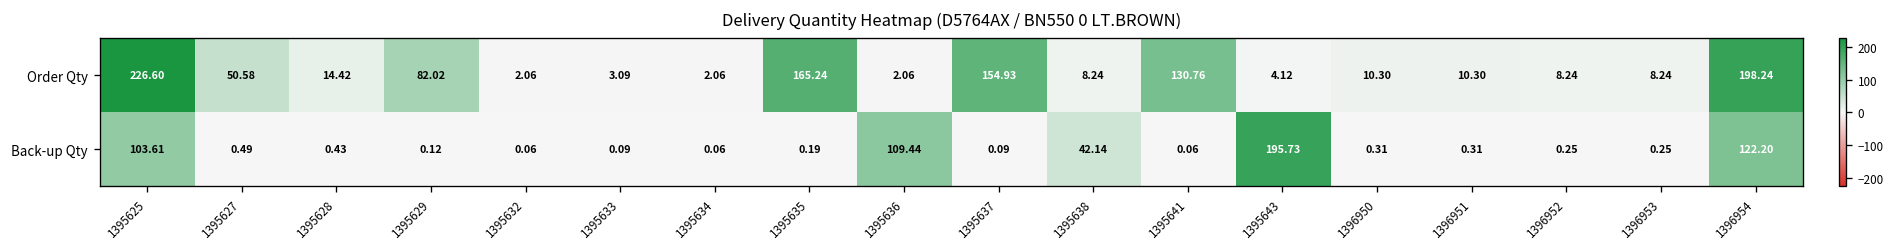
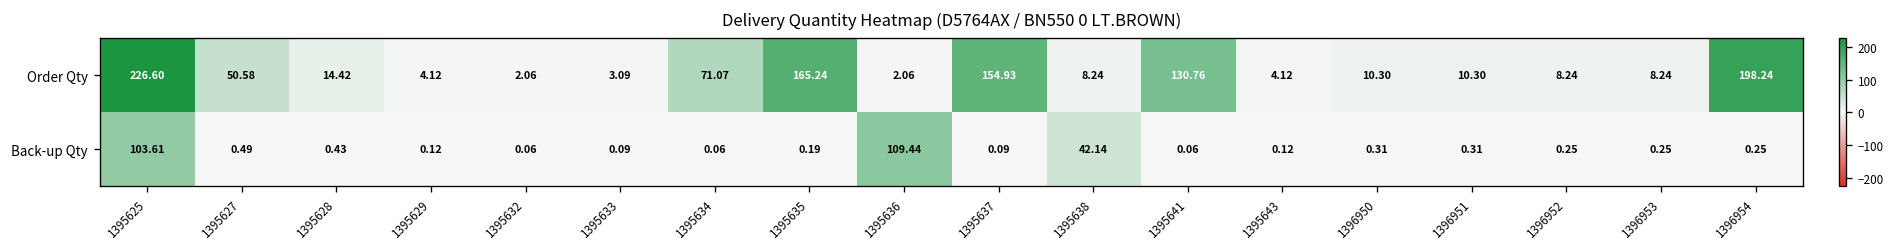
  {
    "Order Qty": {
      "1395625": 226.60,
      "1395627": 50.58,
      "1395628": 14.42,
-     "1395629": 82.02,
+     "1395629": 4.12,
      "1395632": 2.06,
      "1395633": 3.09,
-     "1395634": 2.06,
+     "1395634": 71.07,
      "1395635": 165.24,
      "1395636": 2.06,
      "1395637": 154.93,
      "1395638": 8.24,
      "1395641": 130.76,
      "1395643": 4.12,
      "1396950": 10.30,
      "1396951": 10.30,
      "1396952": 8.24,
      "1396953": 8.24,
      "1396954": 198.24
    },
    "Back-up Qty": {
      "1395625": 103.61,
      "1395627": 0.49,
      "1395628": 0.43,
      "1395629": 0.12,
      "1395632": 0.06,
      "1395633": 0.09,
      "1395634": 0.06,
      "1395635": 0.19,
      "1395636": 109.44,
      "1395637": 0.09,
      "1395638": 42.14,
      "1395641": 0.06,
-     "1395643": 195.73,
+     "1395643": 0.12,
      "1396950": 0.31,
      "1396951": 0.31,
      "1396952": 0.25,
      "1396953": 0.25,
-     "1396954": 122.20
+     "1396954": 0.25
    }
  }
